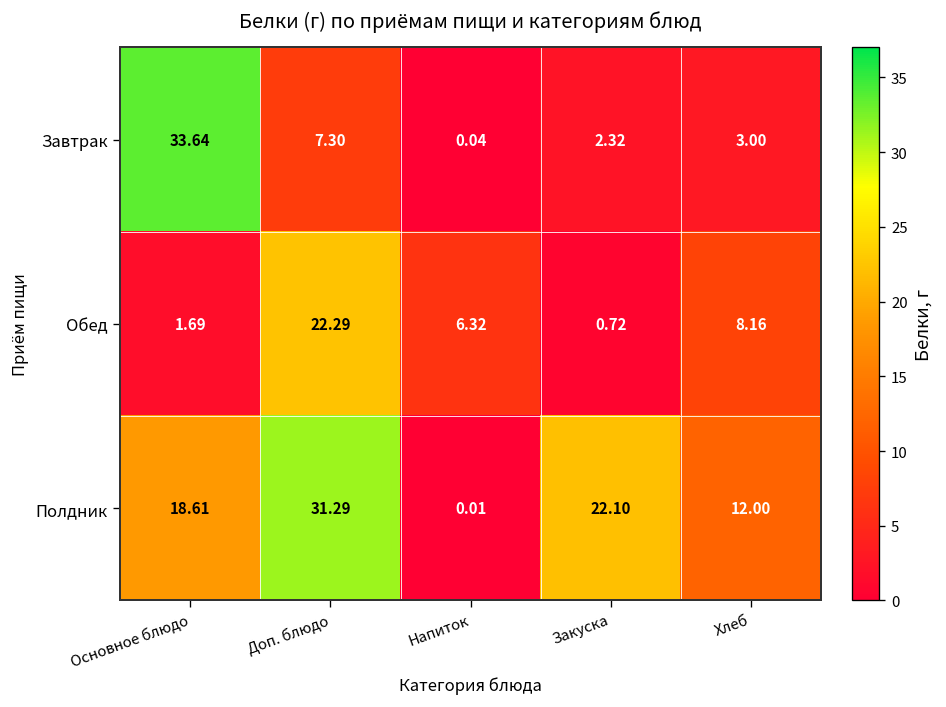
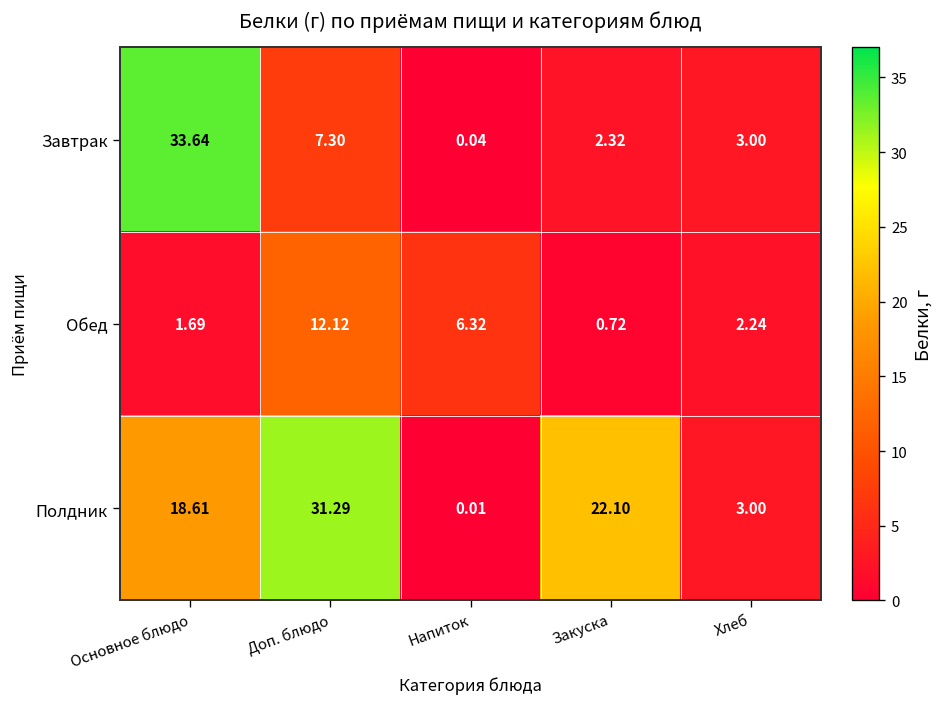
  {
    "Завтрак": {
      "Основное блюдо": 33.64,
      "Доп. блюдо": 7.30,
      "Напиток": 0.04,
      "Закуска": 2.32,
      "Хлеб": 3.00
    },
    "Обед": {
      "Основное блюдо": 1.69,
-     "Доп. блюдо": 22.29,
+     "Доп. блюдо": 12.12,
      "Напиток": 6.32,
      "Закуска": 0.72,
-     "Хлеб": 8.16
+     "Хлеб": 2.24
    },
    "Полдник": {
      "Основное блюдо": 18.61,
      "Доп. блюдо": 31.29,
      "Напиток": 0.01,
      "Закуска": 22.10,
-     "Хлеб": 12.00
+     "Хлеб": 3.00
    }
  }
